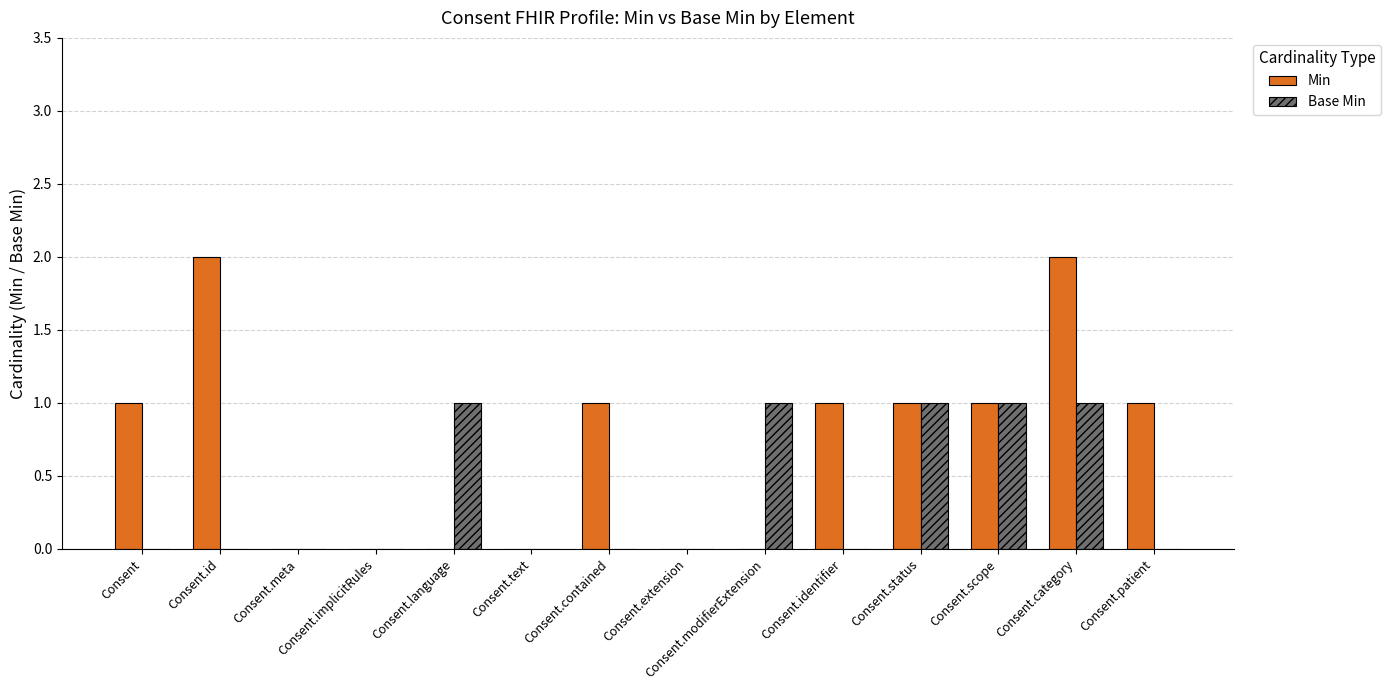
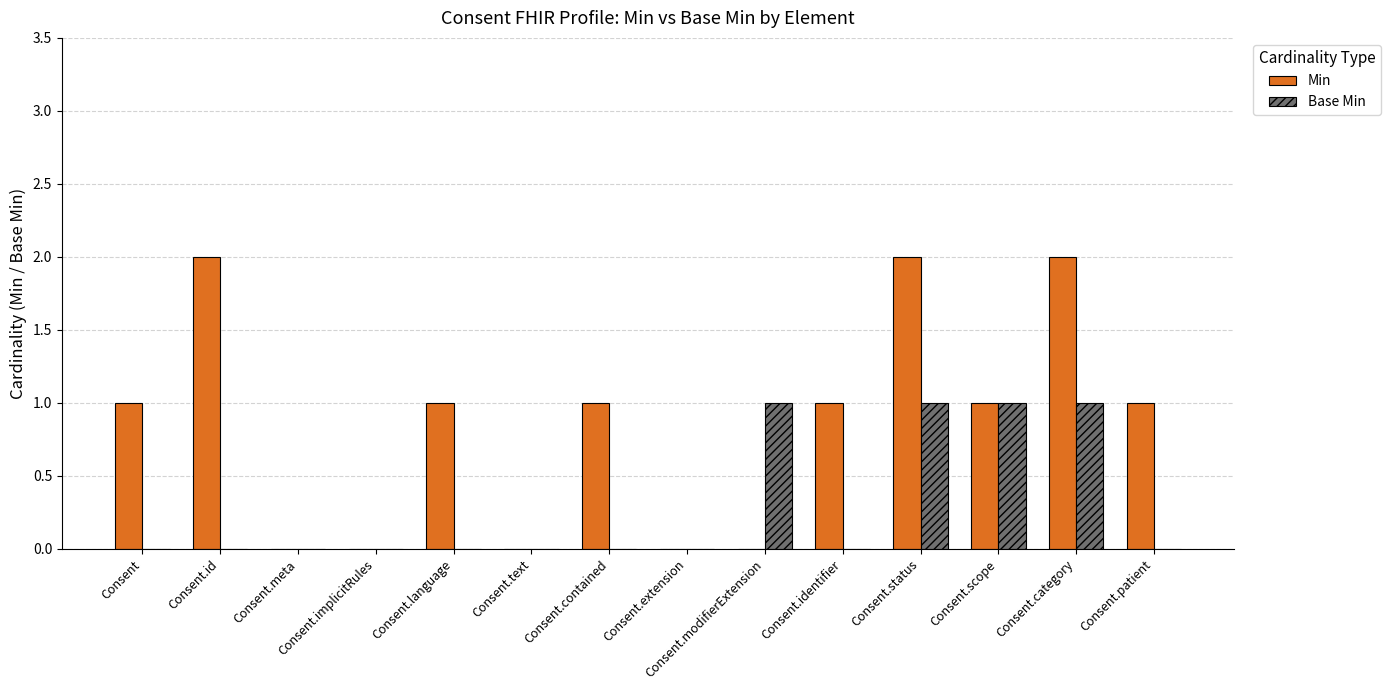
  {
    "Min": {
      "Consent": 1,
      "Consent.id": 2,
      "Consent.meta": 0,
      "Consent.implicitRules": 0,
-     "Consent.language": 0,
+     "Consent.language": 1,
      "Consent.text": 0,
      "Consent.contained": 1,
      "Consent.extension": 0,
      "Consent.modifierExtension": 0,
      "Consent.identifier": 1,
-     "Consent.status": 1,
+     "Consent.status": 2,
      "Consent.scope": 1,
      "Consent.category": 2,
      "Consent.patient": 1
    },
    "Base Min": {
      "Consent": 0,
      "Consent.id": 0,
      "Consent.meta": 0,
      "Consent.implicitRules": 0,
-     "Consent.language": 1,
+     "Consent.language": 0,
      "Consent.text": 0,
      "Consent.contained": 0,
      "Consent.extension": 0,
      "Consent.modifierExtension": 1,
      "Consent.identifier": 0,
      "Consent.status": 1,
      "Consent.scope": 1,
      "Consent.category": 1,
      "Consent.patient": 0
    }
  }
